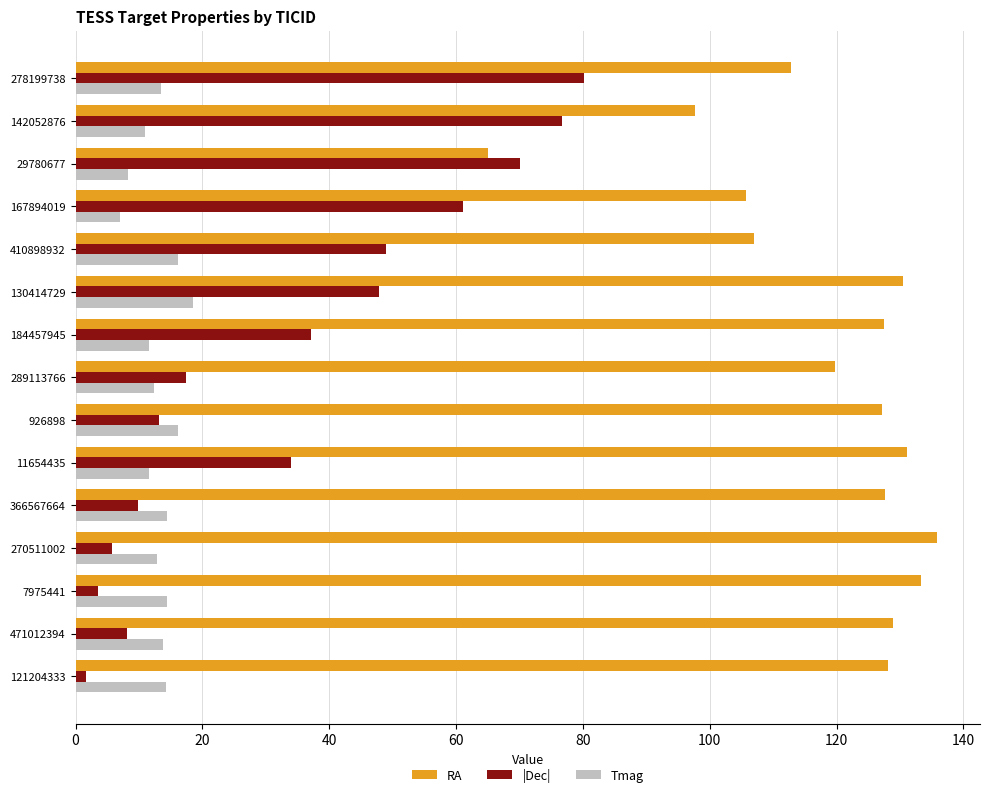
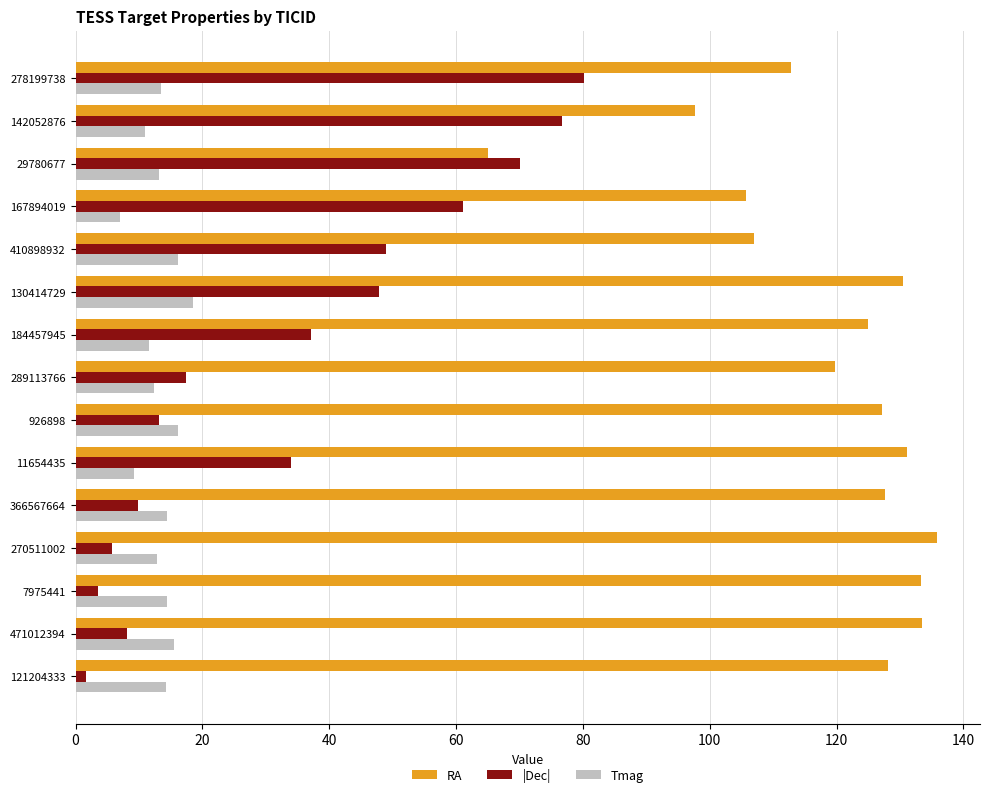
  {
    "RA": {
      "278199738": 113,
      "142052876": 98,
      "29780677": 65,
      "167894019": 106,
      "410898932": 107,
      "130414729": 130,
-     "184457945": 127,
+     "184457945": 125,
      "289113766": 120,
      "926898": 127,
      "11654435": 131,
      "366567664": 128,
      "270511002": 136,
      "7975441": 133,
-     "471012394": 129,
+     "471012394": 134,
      "121204333": 128
    },
    "|Dec|": {
      "278199738": 80,
      "142052876": 77,
      "29780677": 70,
      "167894019": 61,
      "410898932": 49,
      "130414729": 48,
      "184457945": 37,
      "289113766": 17,
      "926898": 13,
      "11654435": 34,
      "366567664": 10,
      "270511002": 6,
      "7975441": 3,
      "471012394": 8,
      "121204333": 2
    },
    "Tmag": {
      "278199738": 13,
      "142052876": 11,
-     "29780677": 8,
+     "29780677": 13,
      "167894019": 7,
      "410898932": 16,
      "130414729": 18,
      "184457945": 12,
      "289113766": 12,
      "926898": 16,
-     "11654435": 12,
+     "11654435": 9,
      "366567664": 14,
      "270511002": 13,
      "7975441": 14,
-     "471012394": 14,
+     "471012394": 16,
      "121204333": 14
    }
  }
